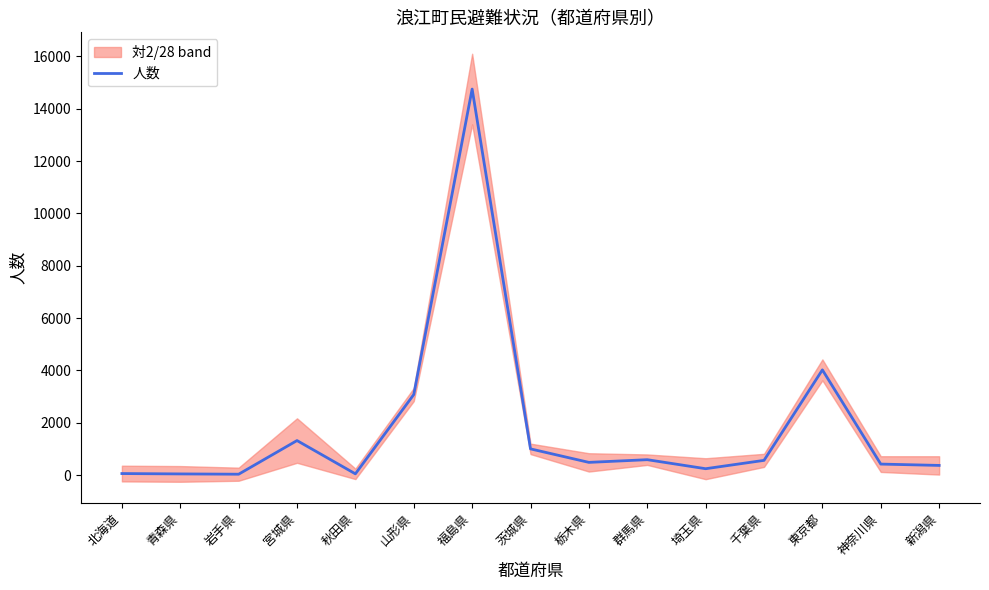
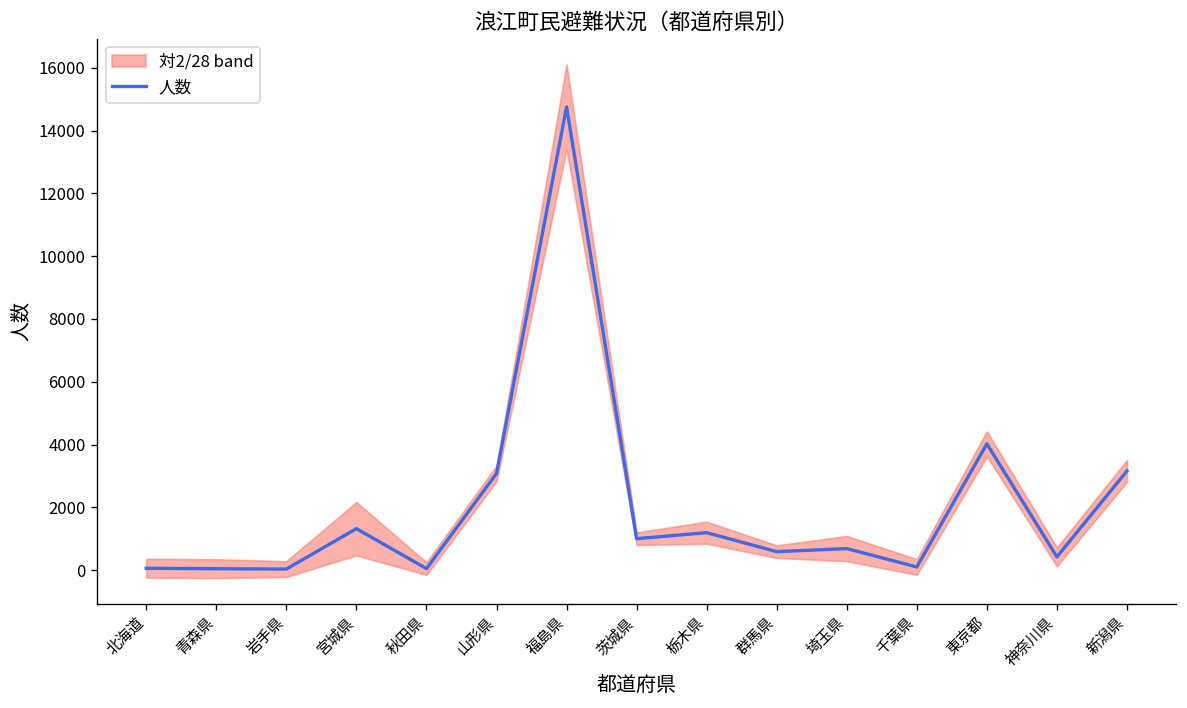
  {
    "人数": {
      "北海道": 100,
      "青森県": 0,
      "岩手県": 0,
      "宮城県": 1300,
      "秋田県": 0,
      "山形県": 3100,
      "福島県": 14800,
      "茨城県": 1000,
-     "栃木県": 500,
+     "栃木県": 1200,
      "群馬県": 600,
-     "埼玉県": 200,
-     "千葉県": 600,
+     "埼玉県": 700,
+     "千葉県": 100,
      "東京都": 4000,
      "神奈川県": 400,
-     "新潟県": 400
+     "新潟県": 3200
    }
  }
